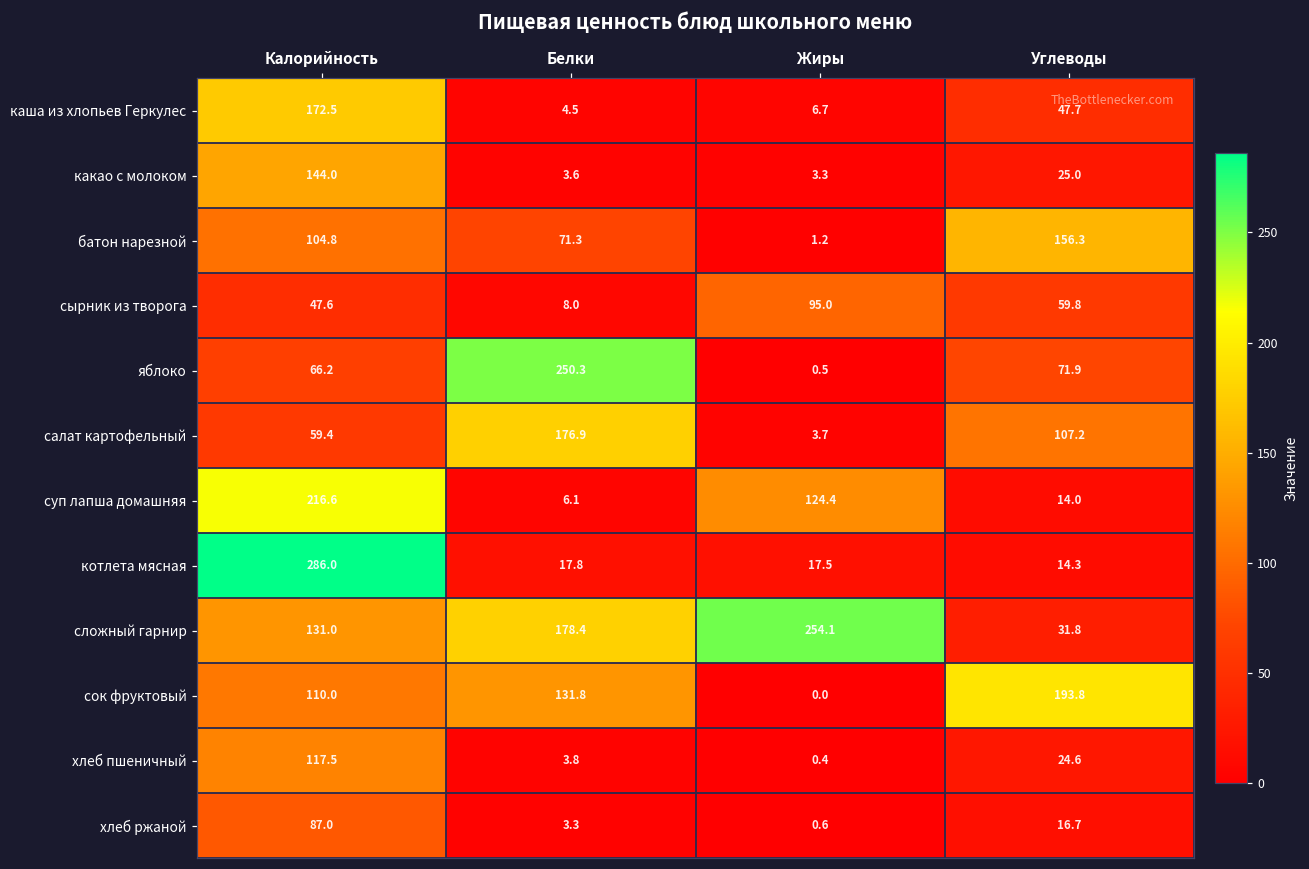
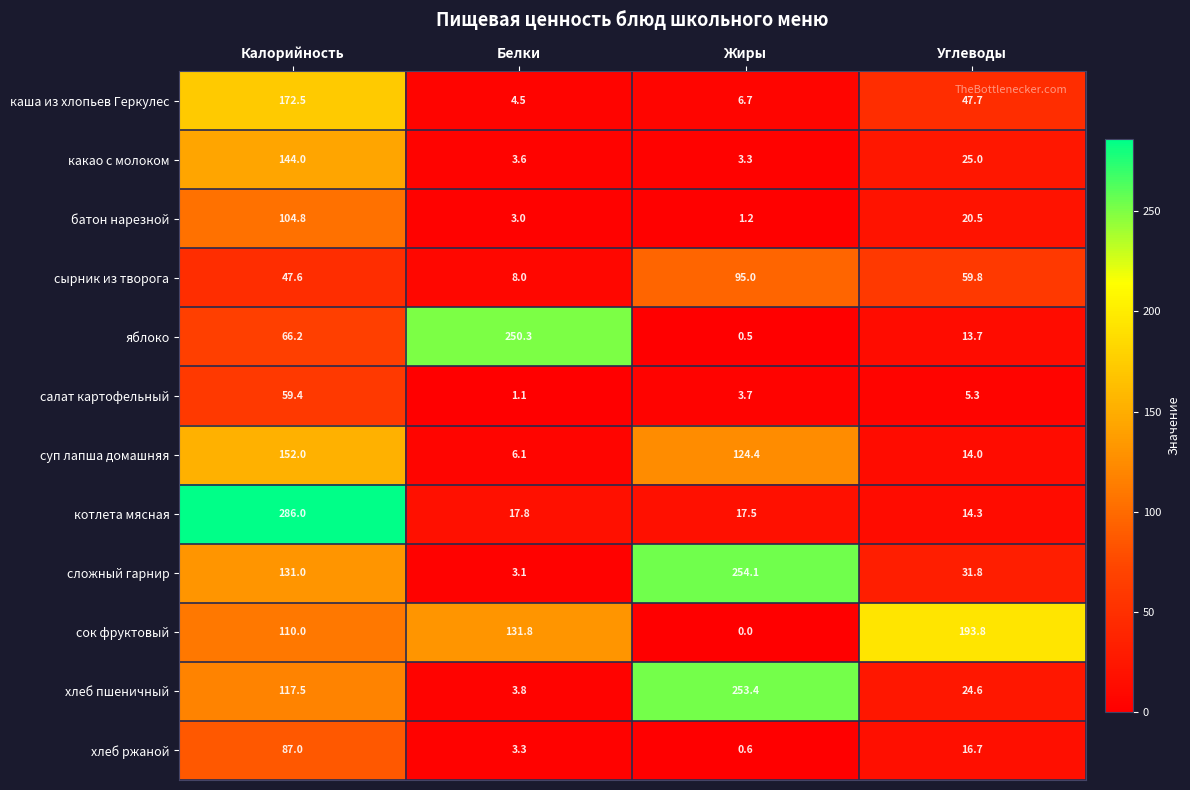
  {
    "каша из хлопьев Геркулес": {
      "Калорийность": 172.5,
      "Белки": 4.5,
      "Жиры": 6.7
    },
    "какао с молоком": {
      "Калорийность": 144.0,
      "Белки": 3.6,
      "Жиры": 3.3,
      "Углеводы": 25.0
    },
    "батон нарезной": {
      "Калорийность": 104.8,
-     "Белки": 71.3,
+     "Белки": 3.0,
      "Жиры": 1.2,
-     "Углеводы": 156.3
+     "Углеводы": 20.5
    },
    "сырник из творога": {
      "Калорийность": 47.6,
      "Белки": 8.0,
      "Жиры": 95.0,
      "Углеводы": 59.8
    },
    "яблоко": {
      "Калорийность": 66.2,
      "Белки": 250.3,
      "Жиры": 0.5,
-     "Углеводы": 71.9
+     "Углеводы": 13.7
    },
    "салат картофельный": {
      "Калорийность": 59.4,
-     "Белки": 176.9,
+     "Белки": 1.1,
      "Жиры": 3.7,
-     "Углеводы": 107.2
+     "Углеводы": 5.3
    },
    "суп лапша домашняя": {
-     "Калорийность": 216.6,
+     "Калорийность": 152.0,
      "Белки": 6.1,
      "Жиры": 124.4,
      "Углеводы": 14.0
    },
    "котлета мясная": {
      "Калорийность": 286.0,
      "Белки": 17.8,
      "Жиры": 17.5,
      "Углеводы": 14.3
    },
    "сложный гарнир": {
      "Калорийность": 131.0,
-     "Белки": 178.4,
+     "Белки": 3.1,
      "Жиры": 254.1,
      "Углеводы": 31.8
    },
    "сок фруктовый": {
      "Калорийность": 110.0,
      "Белки": 131.8,
      "Жиры": 0.0,
      "Углеводы": 193.8
    },
    "хлеб пшеничный": {
      "Калорийность": 117.5,
      "Белки": 3.8,
-     "Жиры": 0.4,
+     "Жиры": 253.4,
      "Углеводы": 24.6
    },
    "хлеб ржаной": {
      "Калорийность": 87.0,
      "Белки": 3.3,
      "Жиры": 0.6,
      "Углеводы": 16.7
    }
  }
